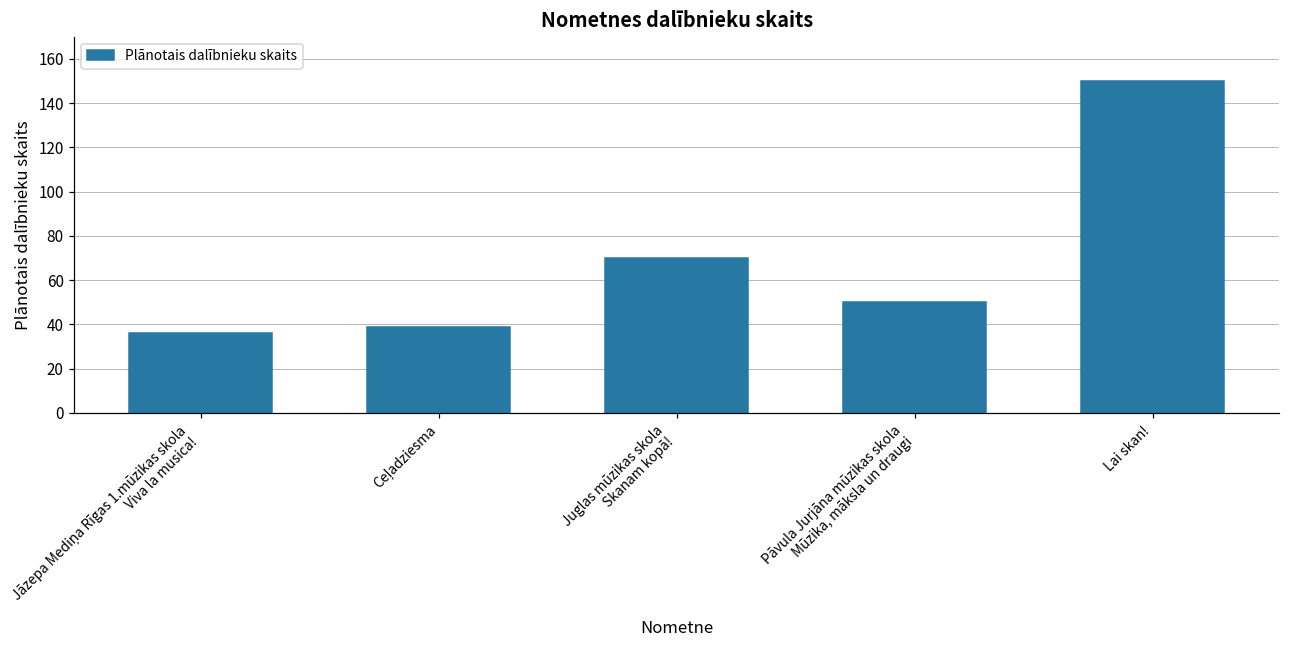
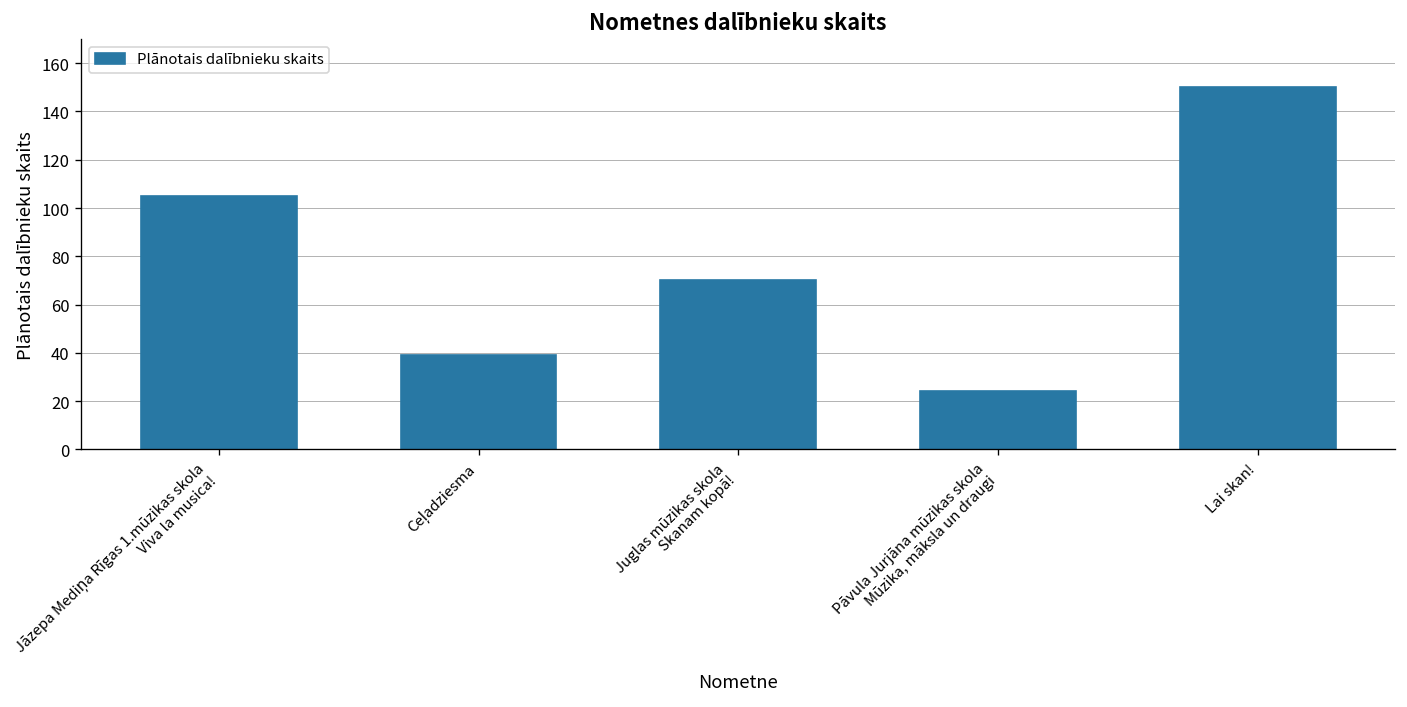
  {
-   "Jāzepa Mediņa Rīgas 1.mūzikas skola Viva la musica!": 36,
+   "Jāzepa Mediņa Rīgas 1.mūzikas skola Viva la musica!": 105,
    "Ceļadziesma": 39,
    "Juglas mūzikas skola Skanam kopā!": 70,
-   "Pāvula Jurjāna mūzikas skola Mūzika, māksla un draugi": 50,
+   "Pāvula Jurjāna mūzikas skola Mūzika, māksla un draugi": 24,
    "Lai skan!": 150
  }
